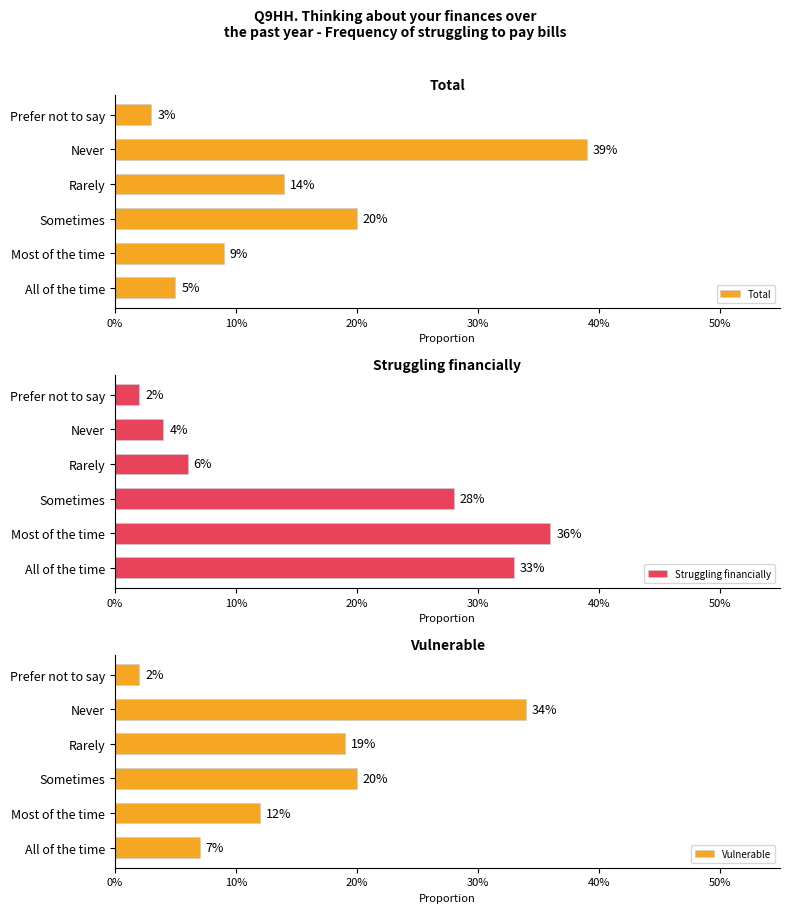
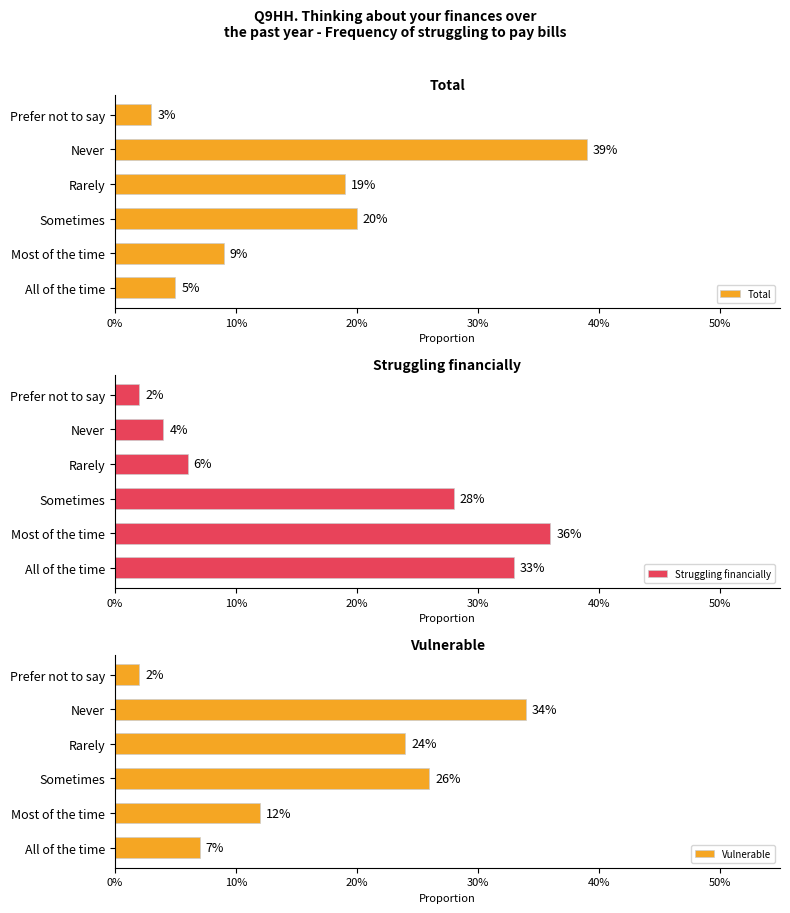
  {
    "Total": {
      "Prefer not to say": "3%",
      "Never": "39%",
-     "Rarely": "14%",
+     "Rarely": "19%",
      "Sometimes": "20%",
      "Most of the time": "9%",
      "All of the time": "5%"
    },
    "Struggling financially": {
      "Prefer not to say": "2%",
      "Never": "4%",
      "Rarely": "6%",
      "Sometimes": "28%",
      "Most of the time": "36%",
      "All of the time": "33%"
    },
    "Vulnerable": {
      "Prefer not to say": "2%",
      "Never": "34%",
-     "Rarely": "19%",
-     "Sometimes": "20%",
+     "Rarely": "24%",
+     "Sometimes": "26%",
      "Most of the time": "12%",
      "All of the time": "7%"
    }
  }
